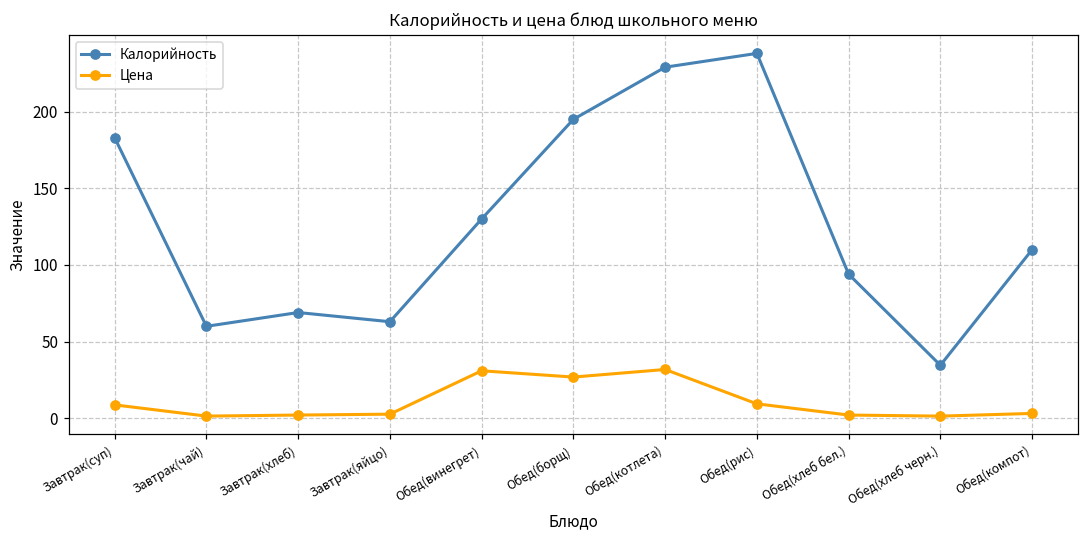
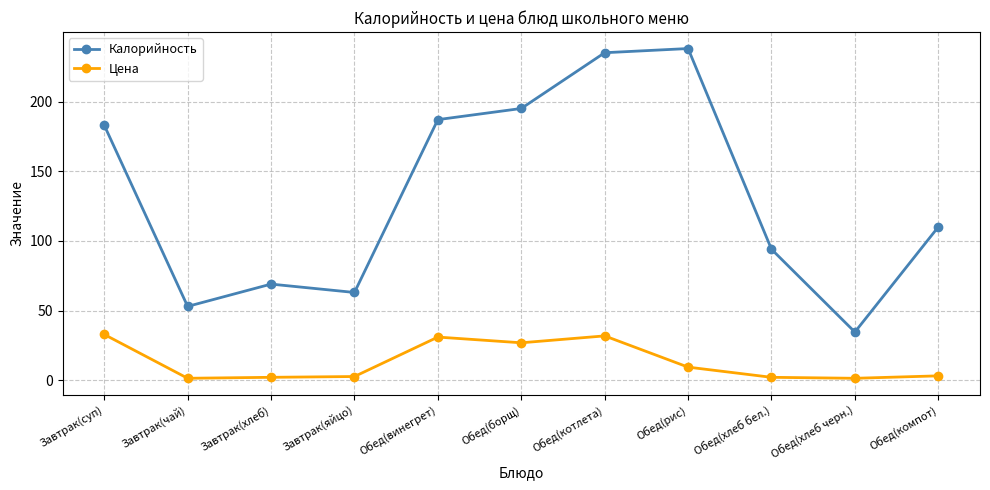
  {
    "Калорийность": {
      "Завтрак(суп)": 183,
-     "Завтрак(чай)": 60,
+     "Завтрак(чай)": 53,
      "Завтрак(хлеб)": 69,
      "Завтрак(яйцо)": 63,
-     "Обед(винегрет)": 130,
+     "Обед(винегрет)": 187,
      "Обед(борщ)": 195,
-     "Обед(котлета)": 229,
+     "Обед(котлета)": 235,
      "Обед(рис)": 238,
      "Обед(хлеб бел.)": 94,
      "Обед(хлеб черн.)": 35,
      "Обед(компот)": 110
    },
    "Цена": {
-     "Завтрак(суп)": 9,
+     "Завтрак(суп)": 33,
      "Завтрак(чай)": 1,
      "Завтрак(хлеб)": 2,
      "Завтрак(яйцо)": 3,
      "Обед(винегрет)": 31,
      "Обед(борщ)": 27,
      "Обед(котлета)": 32,
      "Обед(рис)": 9,
      "Обед(хлеб бел.)": 2,
      "Обед(хлеб черн.)": 1,
      "Обед(компот)": 3
    }
  }
